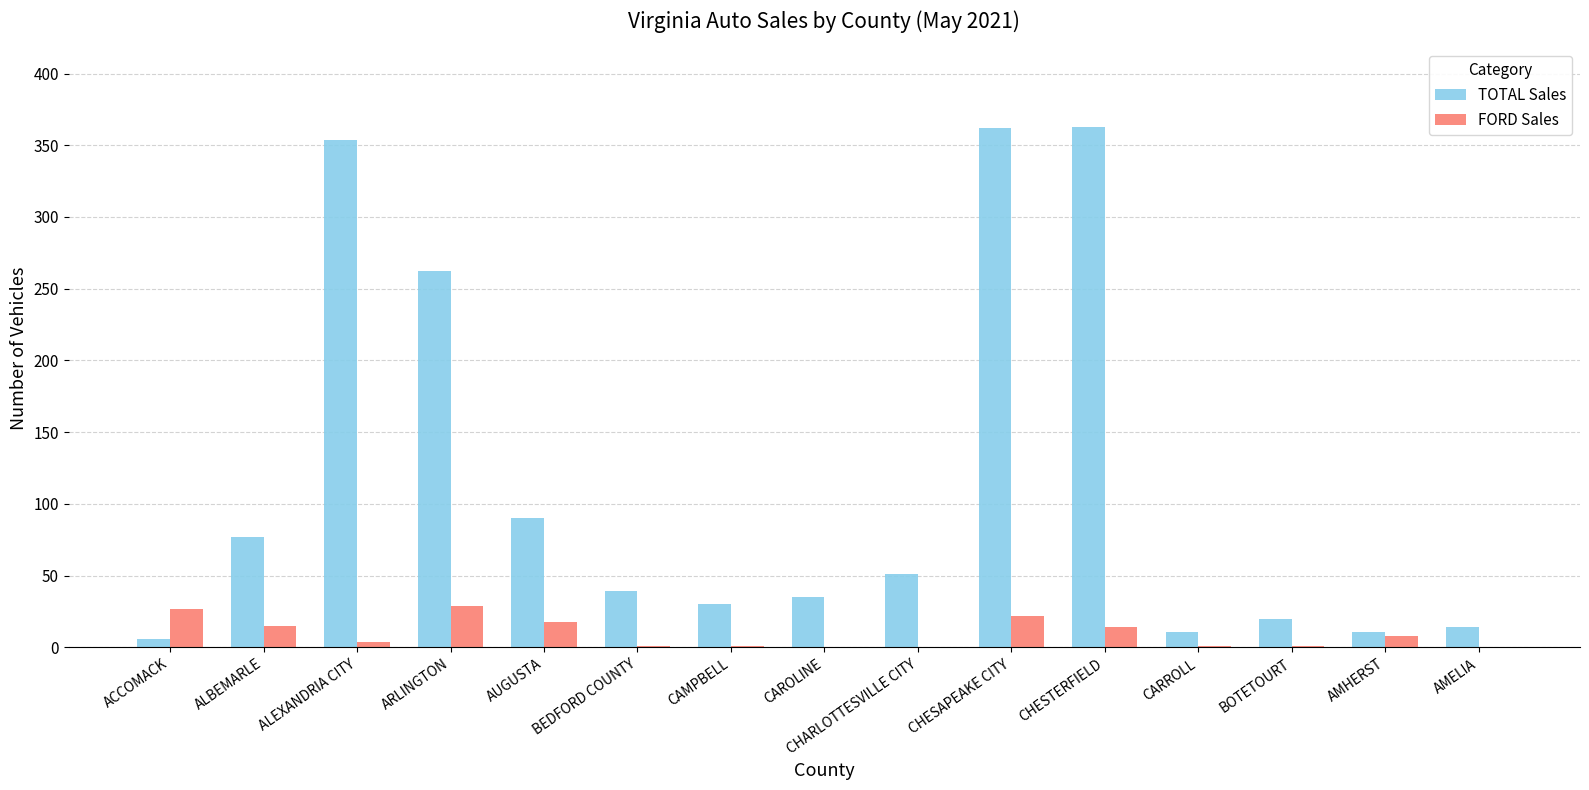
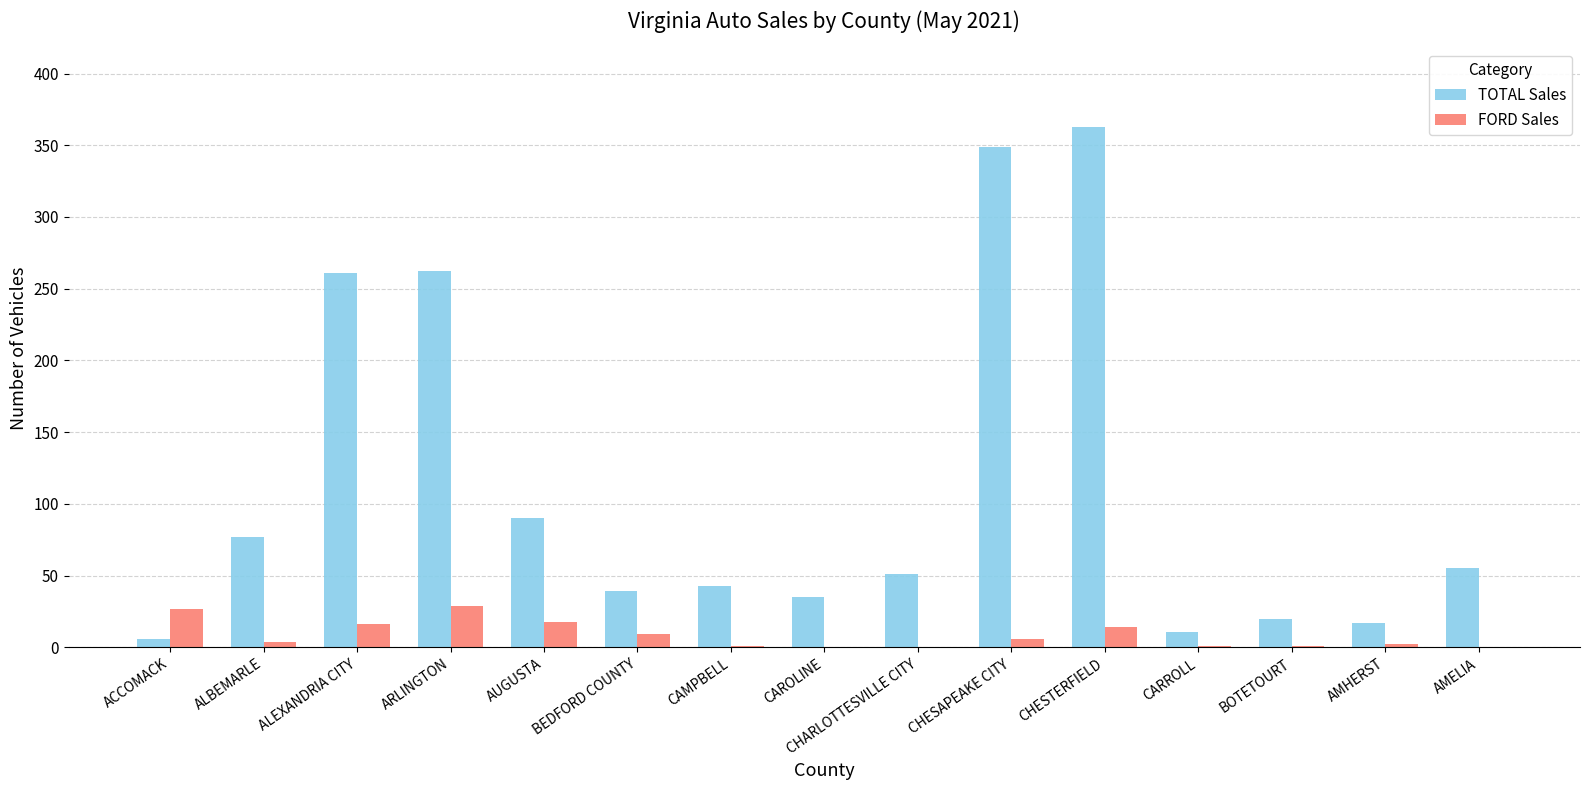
  {
    "TOTAL Sales": {
      "ACCOMACK": 6,
      "ALBEMARLE": 77,
-     "ALEXANDRIA CITY": 354,
+     "ALEXANDRIA CITY": 261,
      "ARLINGTON": 262,
      "AUGUSTA": 90,
      "BEDFORD COUNTY": 39,
-     "CAMPBELL": 30,
+     "CAMPBELL": 43,
      "CAROLINE": 35,
      "CHARLOTTESVILLE CITY": 51,
-     "CHESAPEAKE CITY": 362,
+     "CHESAPEAKE CITY": 349,
      "CHESTERFIELD": 363,
      "CARROLL": 11,
      "BOTETOURT": 20,
-     "AMHERST": 11,
-     "AMELIA": 14
+     "AMHERST": 17,
+     "AMELIA": 55
    },
    "FORD Sales": {
      "ACCOMACK": 27,
-     "ALBEMARLE": 15,
-     "ALEXANDRIA CITY": 4,
+     "ALBEMARLE": 4,
+     "ALEXANDRIA CITY": 16,
      "ARLINGTON": 29,
      "AUGUSTA": 18,
-     "BEDFORD COUNTY": 1,
+     "BEDFORD COUNTY": 9,
      "CAROLINE": 0,
      "CHARLOTTESVILLE CITY": 0,
-     "CHESAPEAKE CITY": 22,
+     "CHESAPEAKE CITY": 6,
      "CHESTERFIELD": 14,
-     "AMHERST": 8,
+     "AMHERST": 2,
      "AMELIA": 0
    }
  }
